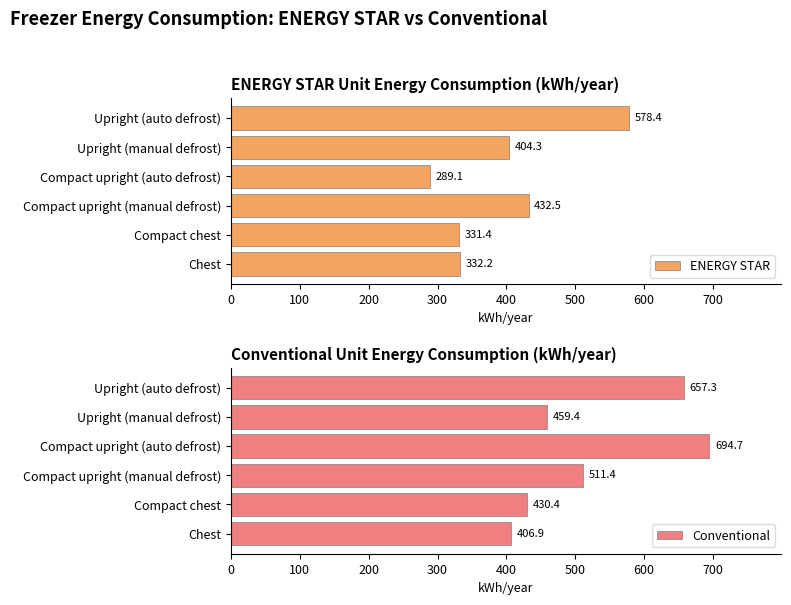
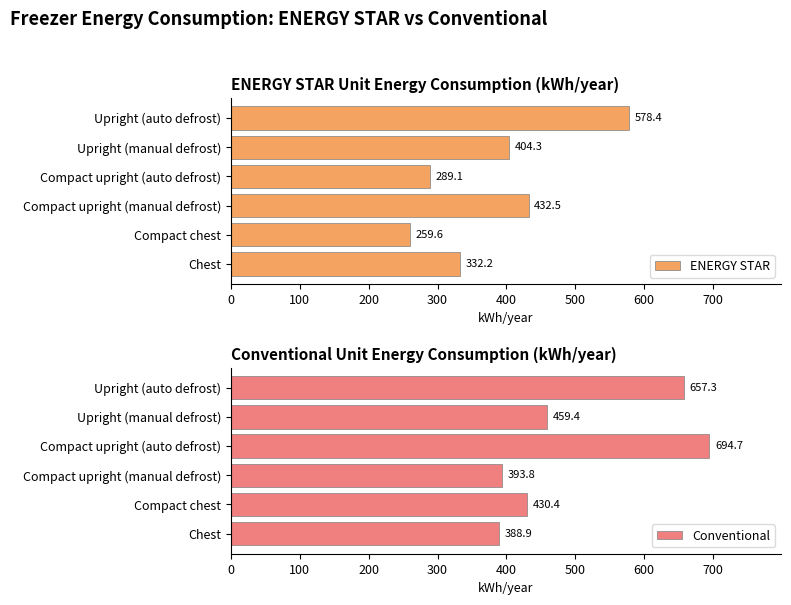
  {
    "ENERGY STAR Unit Energy Consumption (kWh/year)": {
      "Upright (auto defrost)": 578.4,
      "Upright (manual defrost)": 404.3,
      "Compact upright (auto defrost)": 289.1,
      "Compact upright (manual defrost)": 432.5,
-     "Compact chest": 331.4,
+     "Compact chest": 259.6,
      "Chest": 332.2
    },
    "Conventional Unit Energy Consumption (kWh/year)": {
      "Upright (auto defrost)": 657.3,
      "Upright (manual defrost)": 459.4,
      "Compact upright (auto defrost)": 694.7,
-     "Compact upright (manual defrost)": 511.4,
+     "Compact upright (manual defrost)": 393.8,
      "Compact chest": 430.4,
-     "Chest": 406.9
+     "Chest": 388.9
    }
  }
